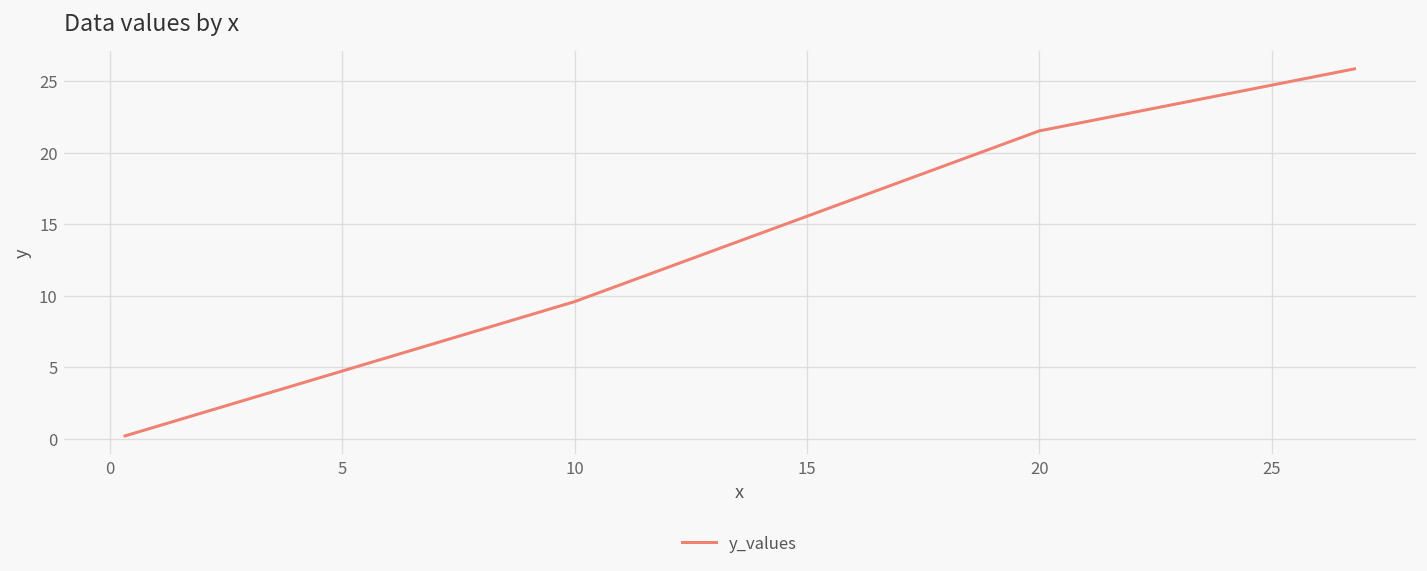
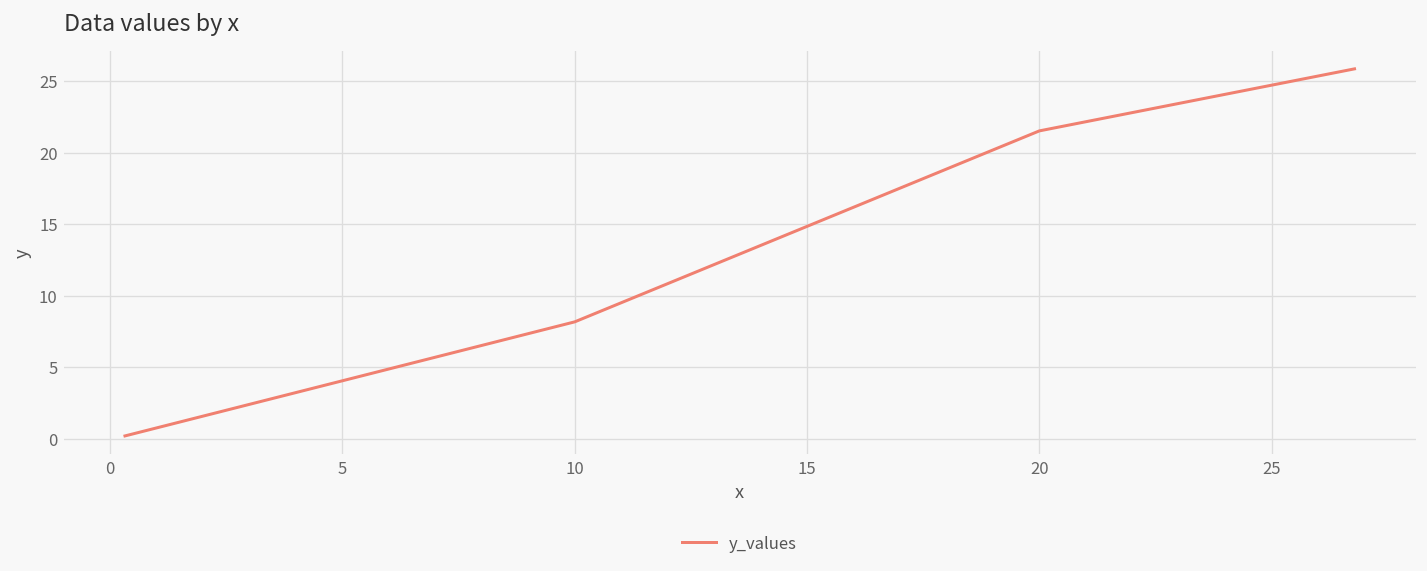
  {
-   "10": 9.6,
+   "10": 8.2,
    "20": 21.5
  }
